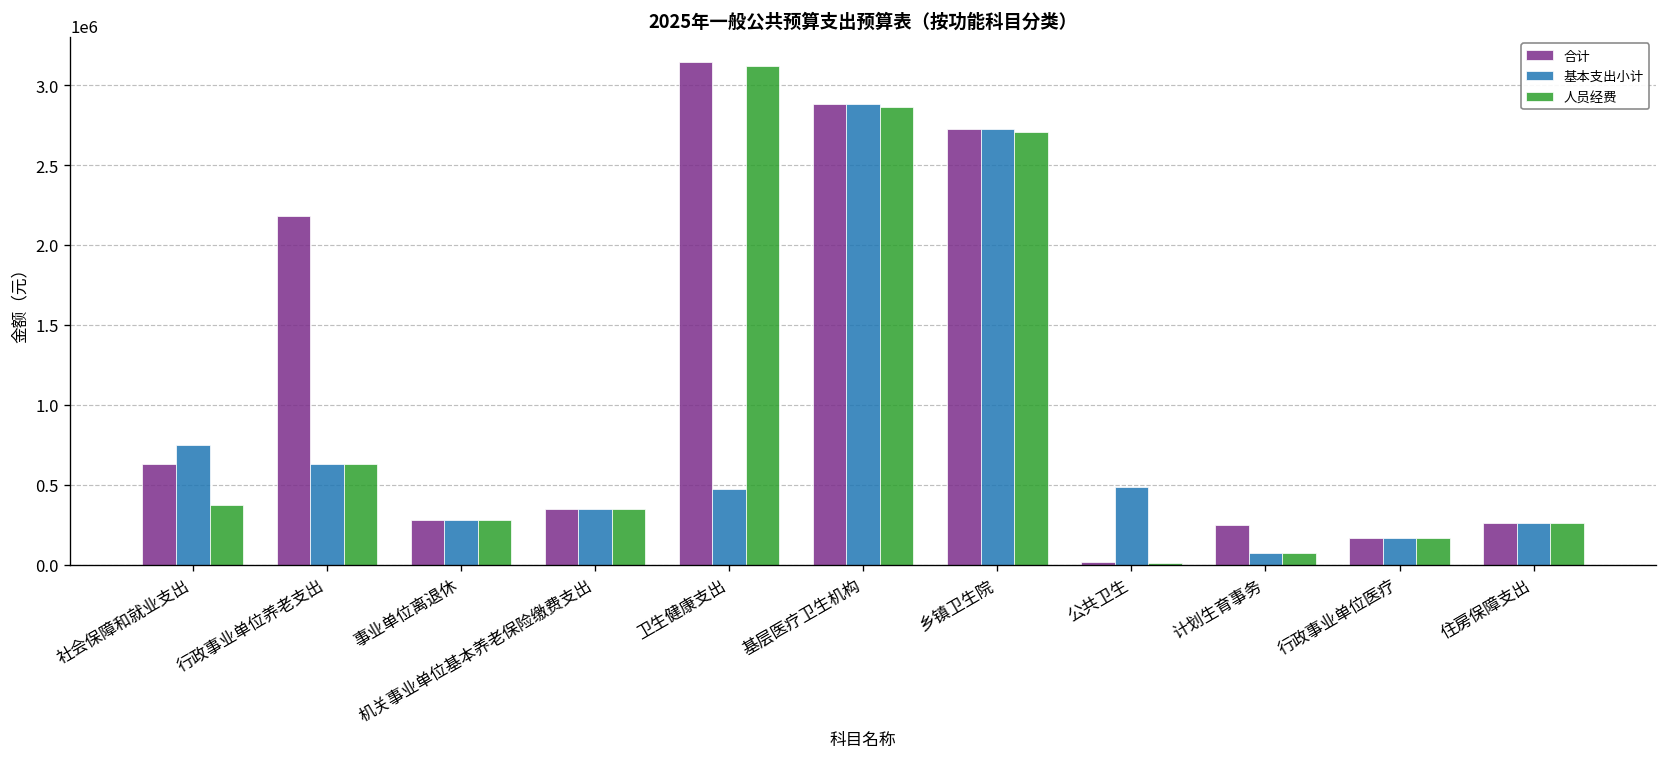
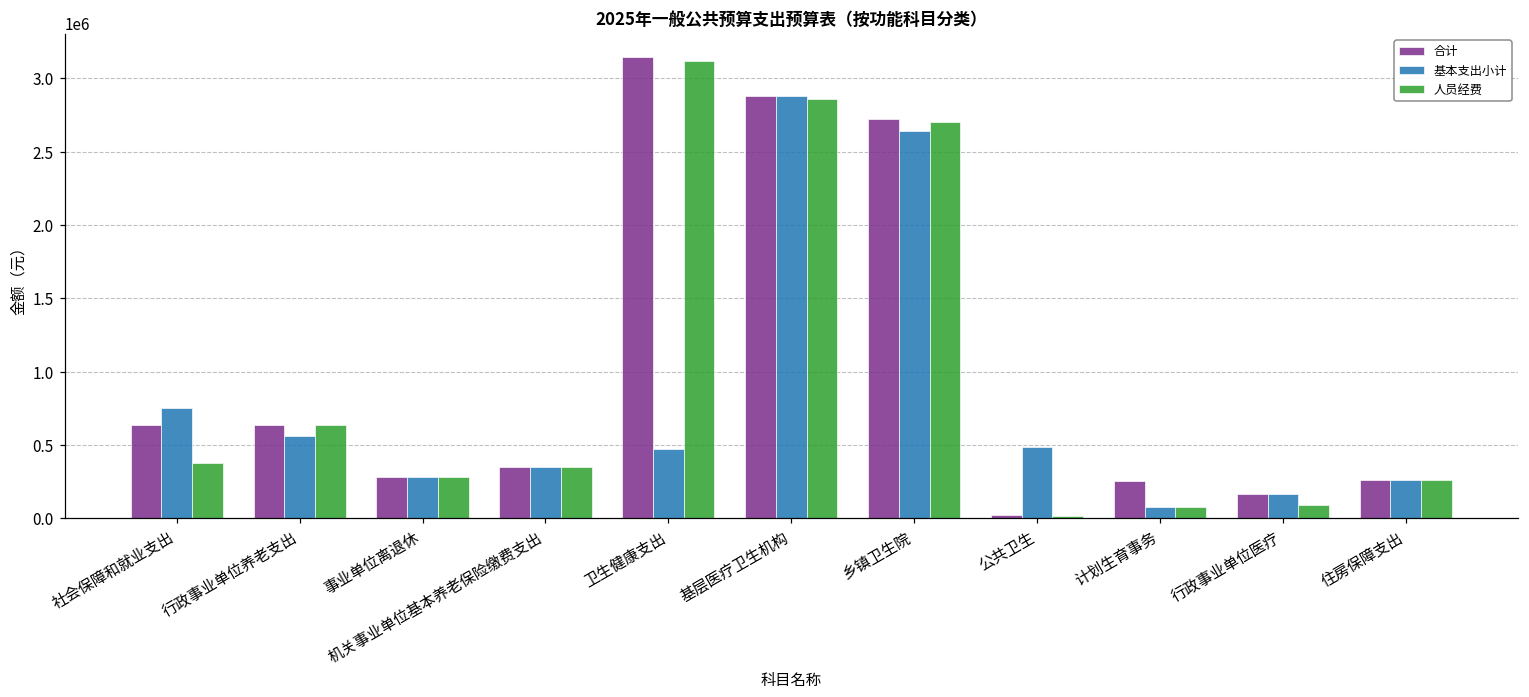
  {
    "合计": {
      "社会保障和就业支出": 630000,
-     "行政事业单位养老支出": 2180000,
+     "行政事业单位养老支出": 630000,
      "事业单位离退休": 280000,
      "机关事业单位基本养老保险缴费支出": 350000,
      "卫生健康支出": 3150000,
      "基层医疗卫生机构": 2880000,
      "乡镇卫生院": 2720000,
      "公共卫生": 20000,
      "计划生育事务": 250000,
      "行政事业单位医疗": 170000,
      "住房保障支出": 260000
    },
    "基本支出小计": {
      "社会保障和就业支出": 750000,
-     "行政事业单位养老支出": 630000,
+     "行政事业单位养老支出": 560000,
      "事业单位离退休": 280000,
      "机关事业单位基本养老保险缴费支出": 350000,
      "卫生健康支出": 470000,
      "基层医疗卫生机构": 2880000,
-     "乡镇卫生院": 2720000,
+     "乡镇卫生院": 2640000,
      "公共卫生": 490000,
      "计划生育事务": 70000,
      "行政事业单位医疗": 170000,
      "住房保障支出": 260000
    },
    "人员经费": {
      "社会保障和就业支出": 370000,
      "行政事业单位养老支出": 630000,
      "事业单位离退休": 280000,
      "机关事业单位基本养老保险缴费支出": 350000,
      "卫生健康支出": 3120000,
      "基层医疗卫生机构": 2860000,
      "乡镇卫生院": 2710000,
      "计划生育事务": 70000,
-     "行政事业单位医疗": 170000,
+     "行政事业单位医疗": 90000,
      "住房保障支出": 260000
    }
  }
